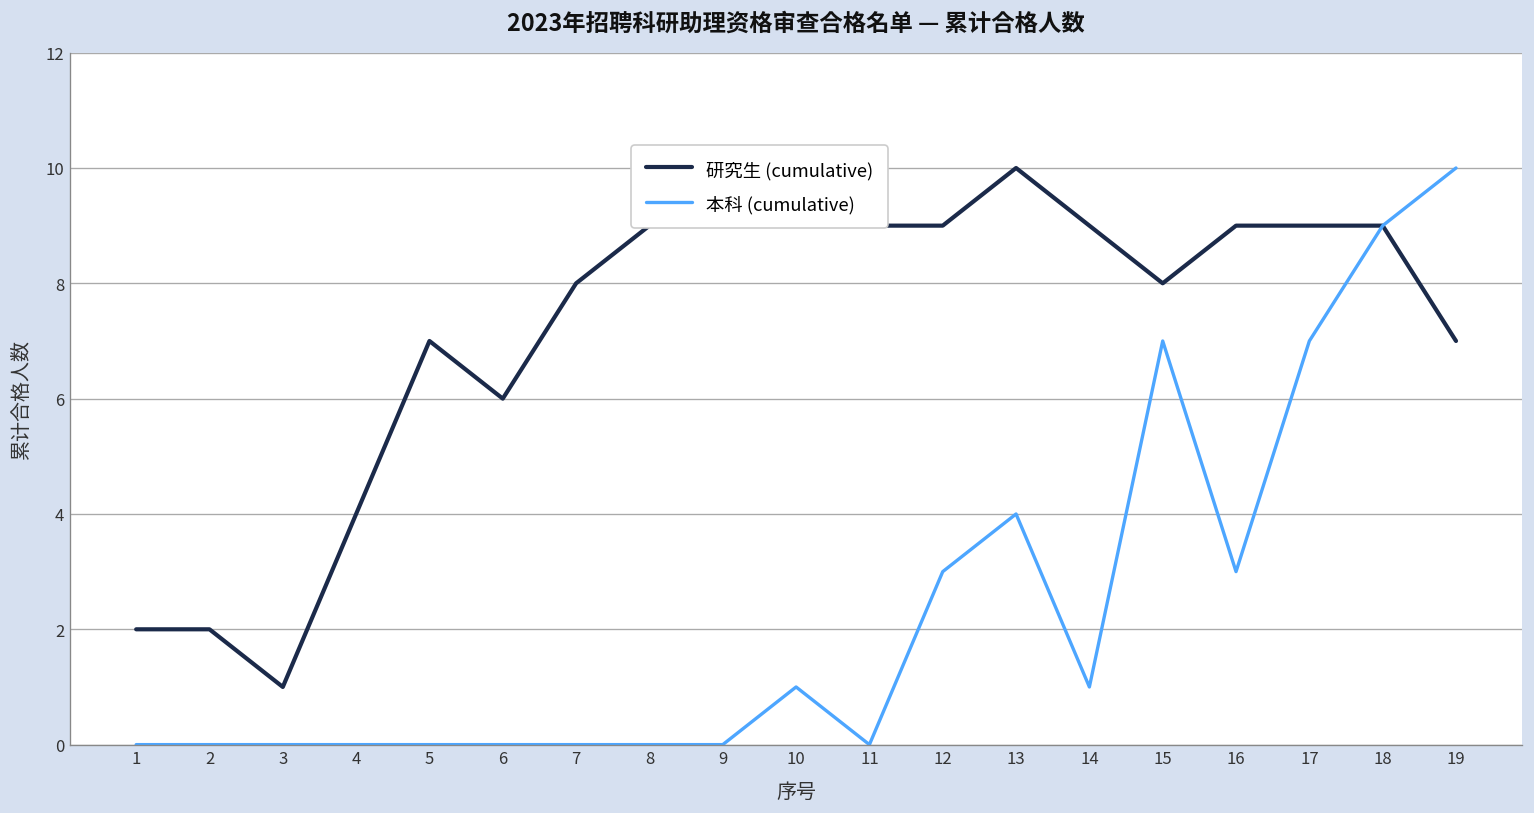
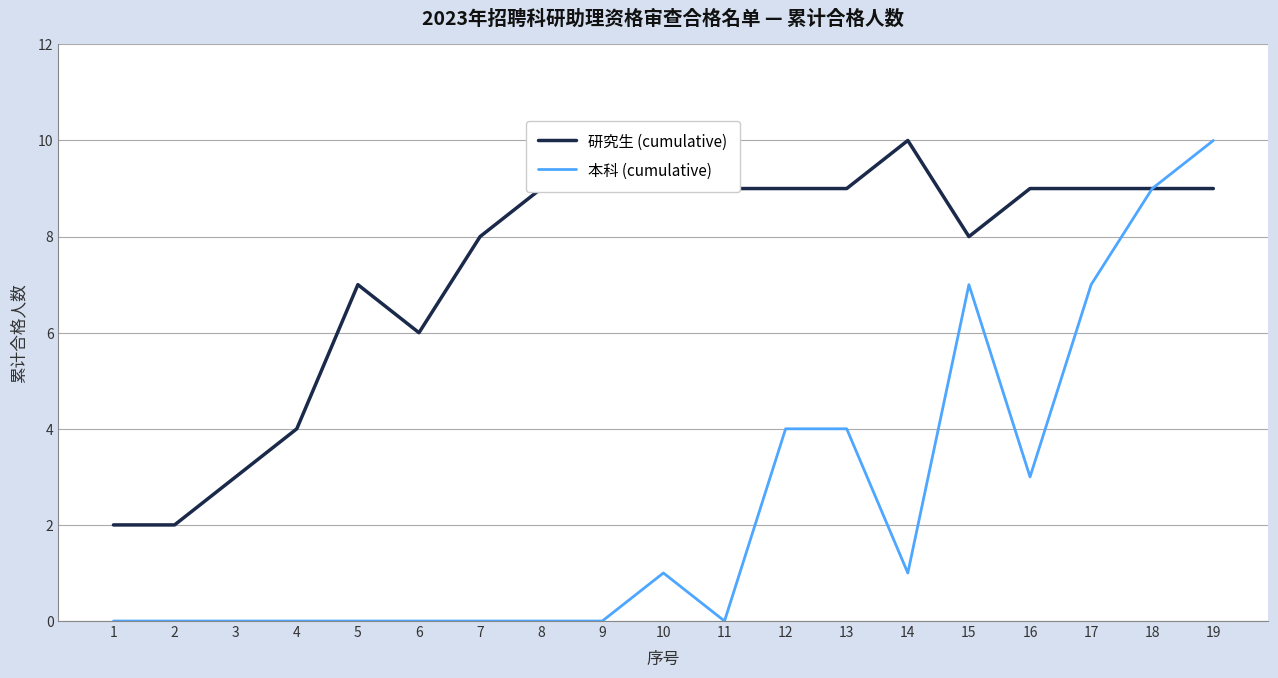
  {
    "研究生 (cumulative)": {
      "1": 2,
      "2": 2,
-     "3": 1,
+     "3": 3,
      "4": 4,
      "5": 7,
      "6": 6,
      "7": 8,
      "12": 9,
-     "13": 10,
-     "14": 9,
+     "13": 9,
+     "14": 10,
      "15": 8,
      "16": 9,
      "17": 9,
-     "19": 7
+     "19": 9
    },
    "本科 (cumulative)": {
      "1": 0,
      "2": 0,
      "3": 0,
      "4": 0,
      "5": 0,
      "6": 0,
      "7": 0,
      "8": 0,
      "9": 0,
      "10": 1,
      "11": 0,
-     "12": 3,
+     "12": 4,
      "13": 4,
      "14": 1,
      "15": 7,
      "16": 3,
      "17": 7,
      "19": 10
    }
  }
